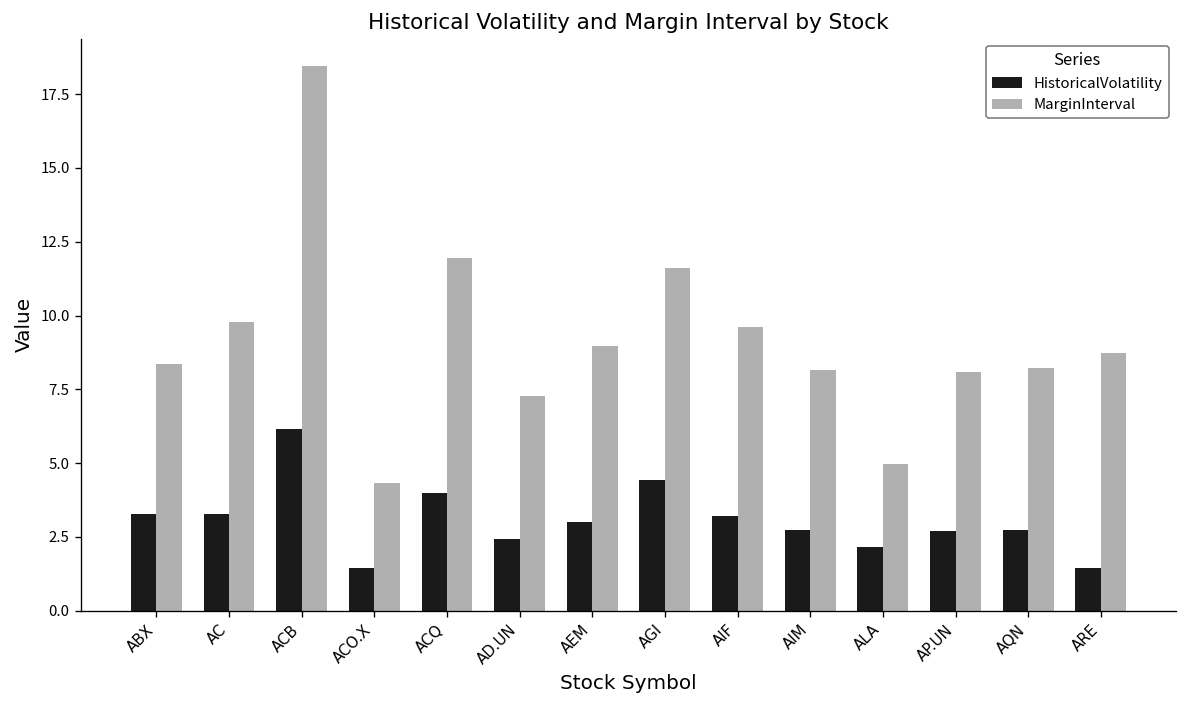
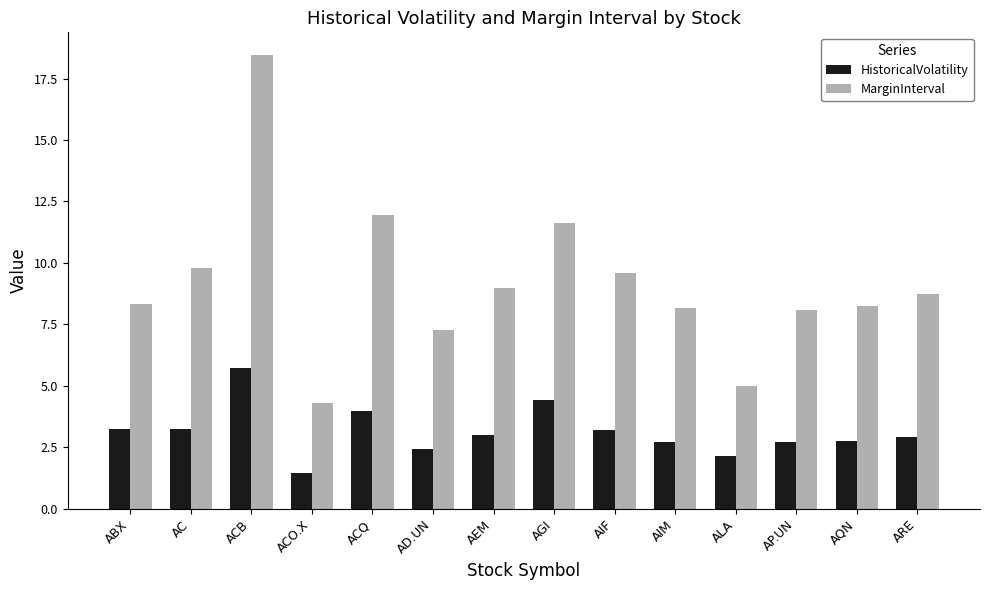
  {
    "HistoricalVolatility": {
      "ABX": 3.3,
      "AC": 3.3,
-     "ACB": 6.2,
+     "ACB": 5.7,
      "ACO.X": 1.4,
      "ACQ": 4.0,
      "AD.UN": 2.4,
      "AEM": 3.0,
      "AGI": 4.4,
      "AIF": 3.2,
      "AIM": 2.7,
      "ALA": 2.2,
      "AP.UN": 2.7,
      "AQN": 2.7,
-     "ARE": 1.4
+     "ARE": 2.9
    },
    "MarginInterval": {
      "ABX": 8.3,
      "AC": 9.8,
      "ACB": 18.5,
      "ACO.X": 4.3,
      "ACQ": 12.0,
      "AD.UN": 7.3,
      "AEM": 9.0,
      "AGI": 11.6,
      "AIF": 9.6,
      "AIM": 8.2,
      "ALA": 5.0,
      "AP.UN": 8.1,
      "AQN": 8.2,
      "ARE": 8.7
    }
  }
